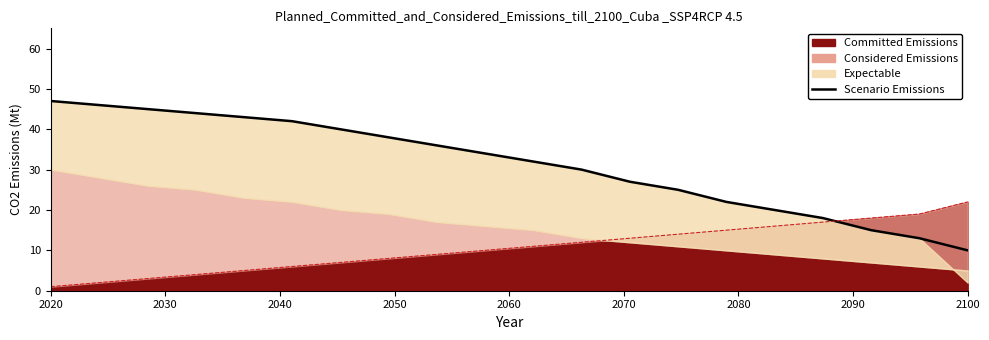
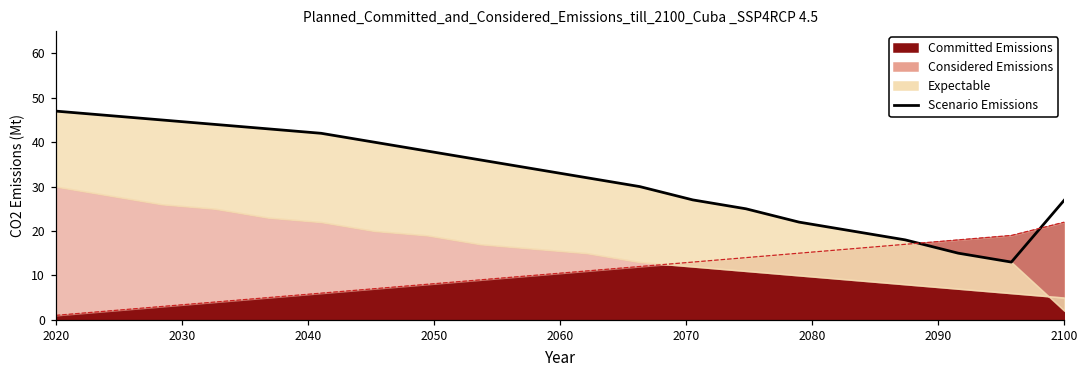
  {
    "Scenario Emissions": {
-     "2100": 10
+     "2100": 27
    },
    "Committed Emissions": {
      "2020": 1
    }
  }
